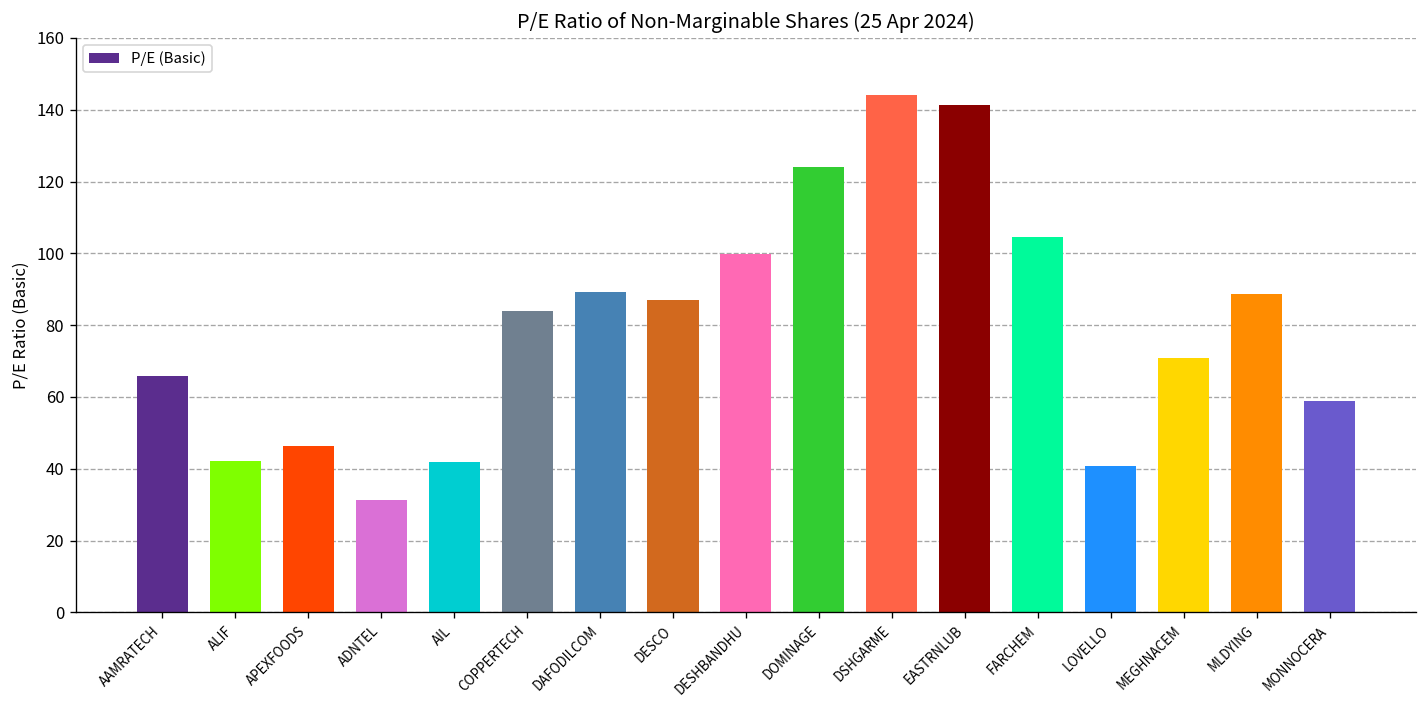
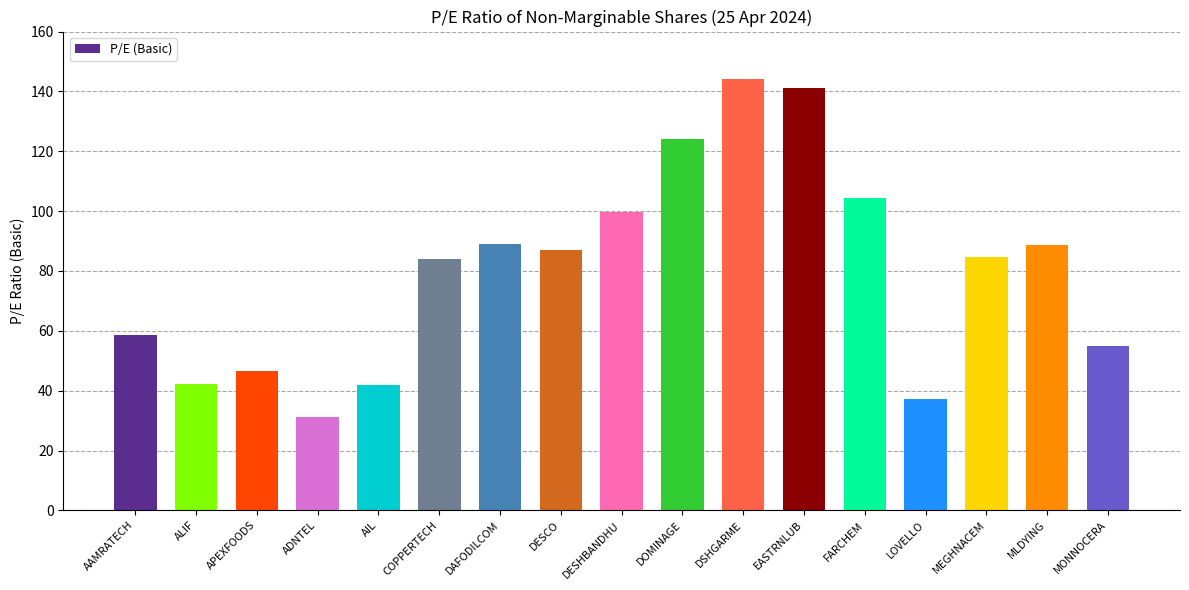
  {
-   "AAMRATECH": 66,
+   "AAMRATECH": 58,
    "ALIF": 42,
    "APEXFOODS": 46,
    "ADNTEL": 31,
    "AIL": 42,
    "COPPERTECH": 84,
    "DAFODILCOM": 89,
    "DESCO": 87,
    "DESHBANDHU": 100,
    "DOMINAGE": 124,
    "DSHGARME": 144,
    "EASTRNLUB": 141,
    "FARCHEM": 104,
-   "LOVELLO": 41,
-   "MEGHNACEM": 71,
+   "LOVELLO": 37,
+   "MEGHNACEM": 85,
    "MLDYING": 89,
-   "MONNOCERA": 59
+   "MONNOCERA": 55
  }
